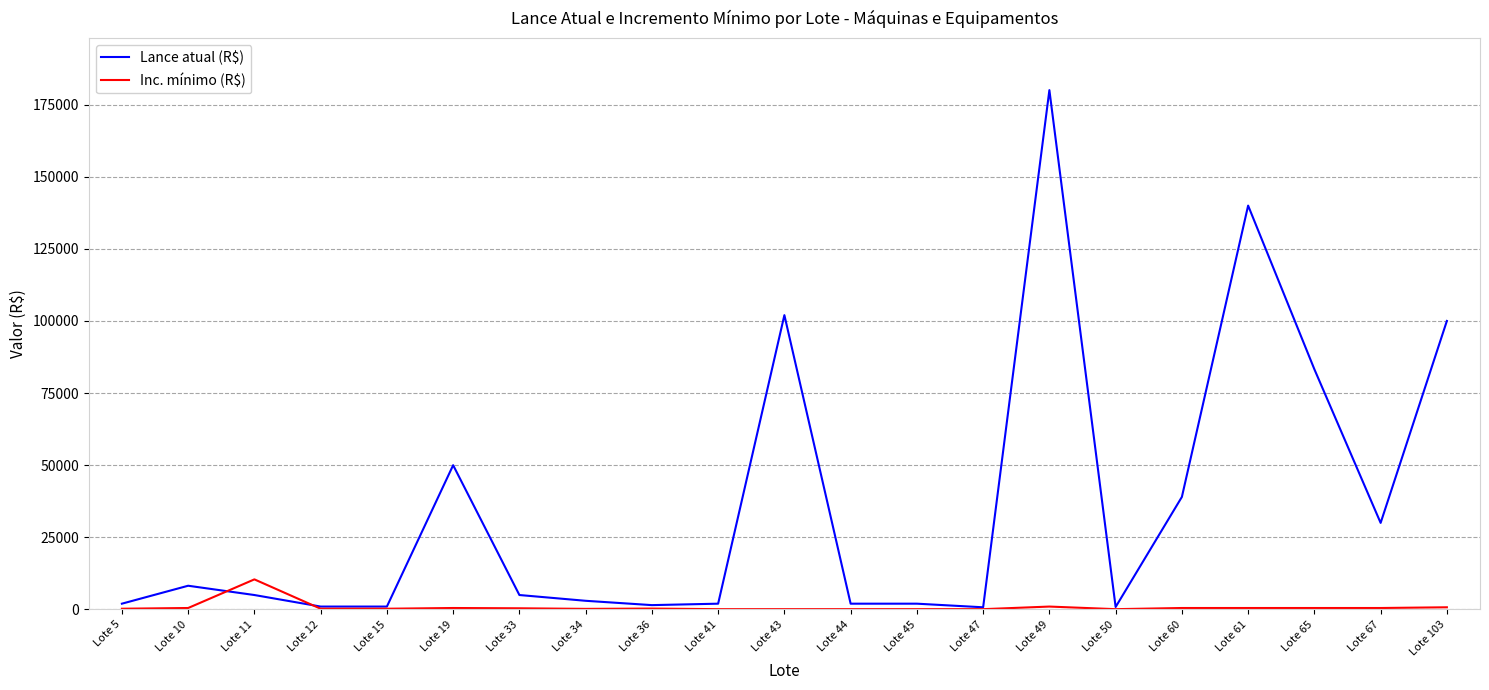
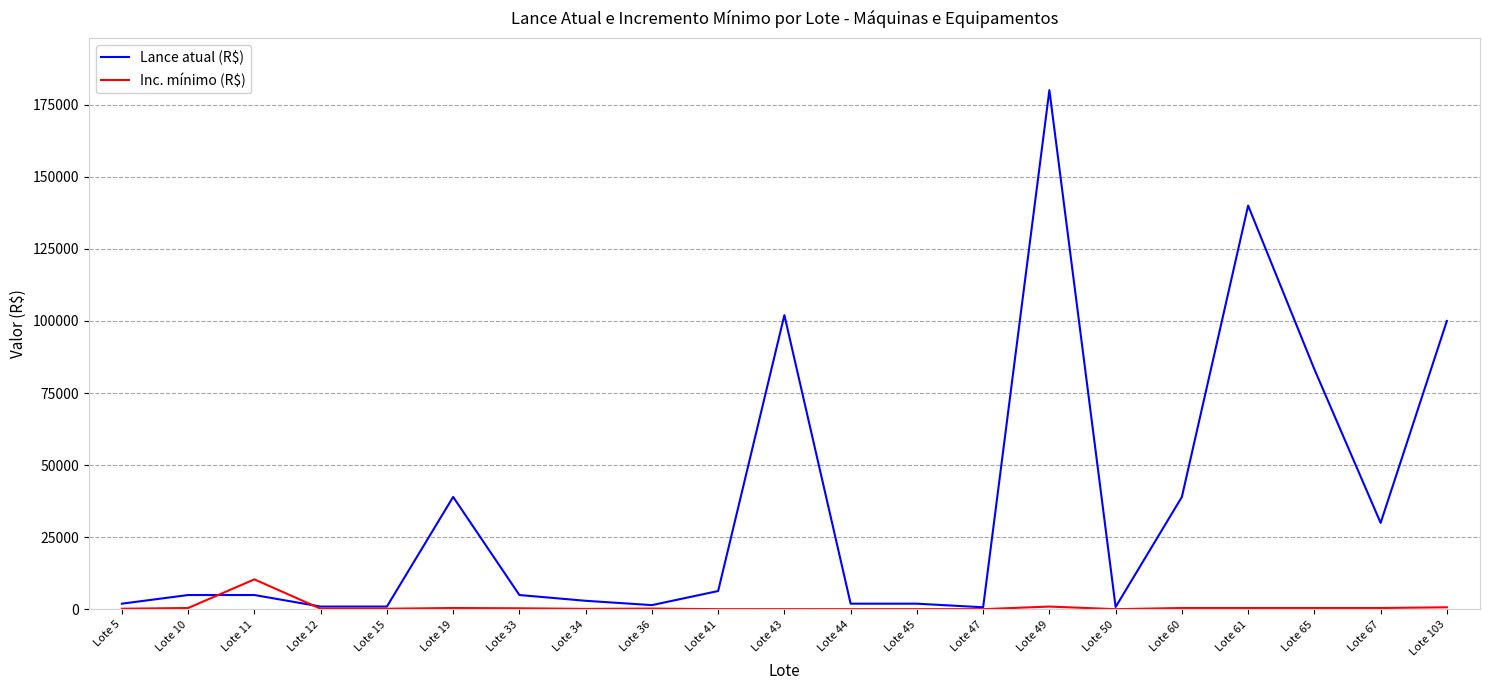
  {
    "Lance atual (R$)": {
      "Lote 5": 2000,
-     "Lote 10": 8000,
+     "Lote 10": 5000,
      "Lote 11": 5000,
-     "Lote 19": 50000,
+     "Lote 19": 39000,
      "Lote 33": 5000,
      "Lote 34": 3000,
      "Lote 36": 2000,
-     "Lote 41": 2000,
+     "Lote 41": 6000,
      "Lote 43": 102000,
      "Lote 44": 2000,
      "Lote 45": 2000,
      "Lote 49": 180000,
      "Lote 60": 39000,
      "Lote 61": 140000,
      "Lote 65": 83000,
      "Lote 67": 30000,
      "Lote 103": 100000
    },
    "Inc. mínimo (R$)": {
      "Lote 5": 0,
      "Lote 10": 1000,
      "Lote 11": 10000,
      "Lote 19": 1000,
      "Lote 33": 0,
      "Lote 34": 0,
      "Lote 36": 0,
      "Lote 41": 0,
      "Lote 43": 0,
      "Lote 44": 0,
      "Lote 45": 0,
      "Lote 49": 1000,
      "Lote 60": 1000,
      "Lote 61": 1000,
      "Lote 65": 1000,
      "Lote 67": 1000,
      "Lote 103": 1000
    }
  }
